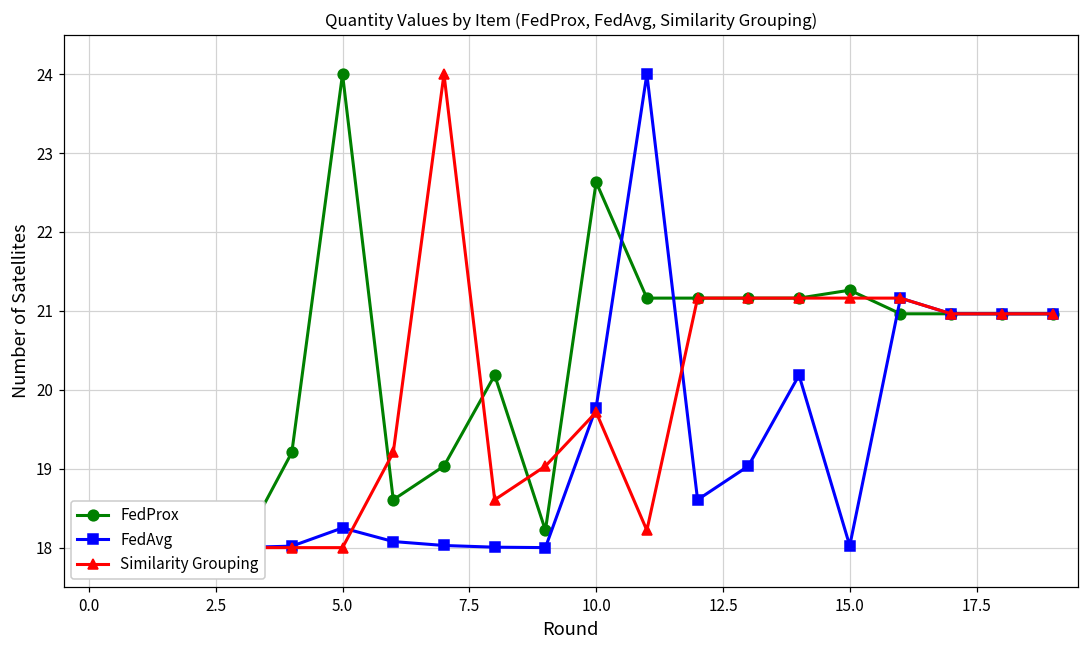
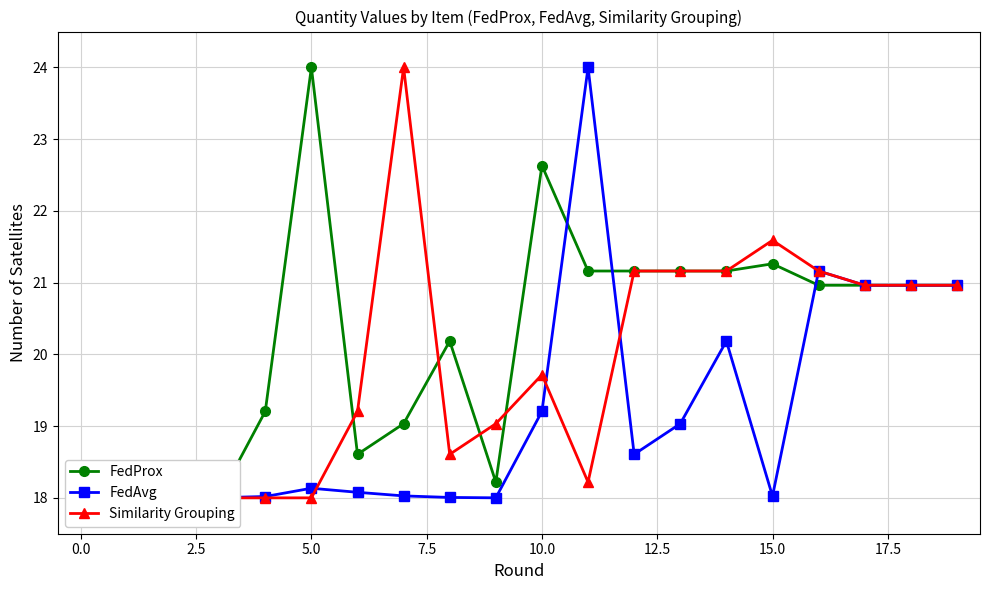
  {
    "FedProx": {
      "5.0": 24.0,
      "10.0": 22.6,
      "15.0": 21.3
    },
    "FedAvg": {
-     "5.0": 18.3,
-     "10.0": 19.8,
+     "5.0": 18.1,
+     "10.0": 19.2,
      "15.0": 18.0
    },
    "Similarity Grouping": {
      "5.0": 18.0,
      "10.0": 19.7,
-     "15.0": 21.2
+     "15.0": 21.6
    }
  }
